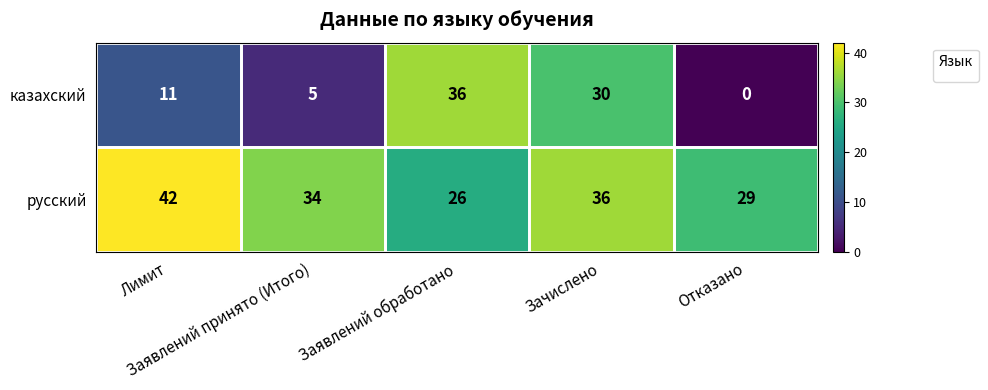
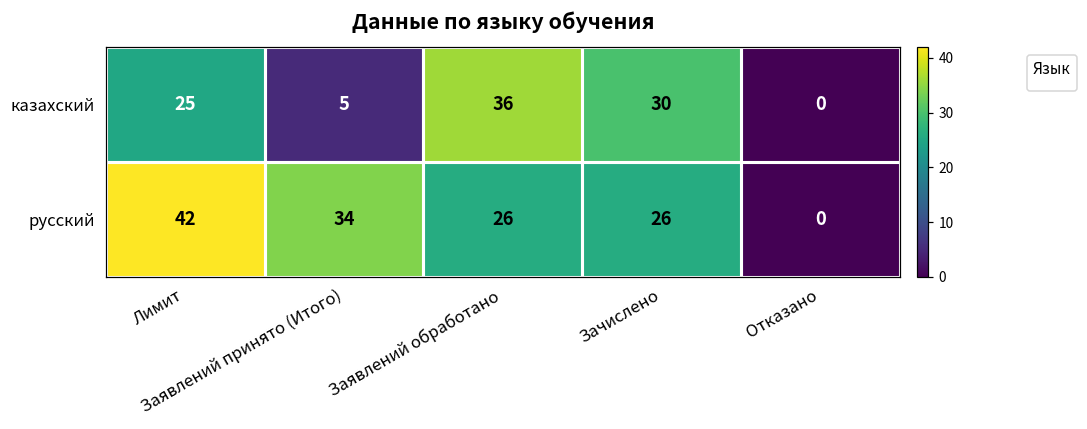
  {
    "казахский": {
-     "Лимит": 11,
+     "Лимит": 25,
      "Заявлений принято (Итого)": 5,
      "Заявлений обработано": 36,
      "Зачислено": 30,
      "Отказано": 0
    },
    "русский": {
      "Лимит": 42,
      "Заявлений принято (Итого)": 34,
      "Заявлений обработано": 26,
-     "Зачислено": 36,
-     "Отказано": 29
+     "Зачислено": 26,
+     "Отказано": 0
    }
  }
